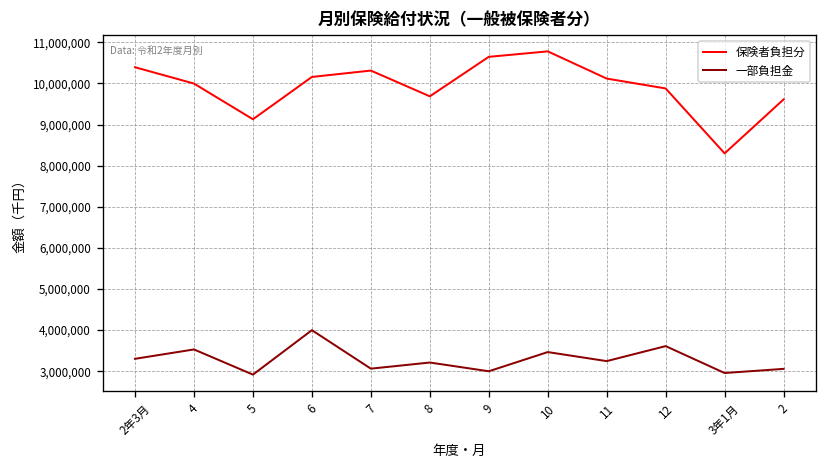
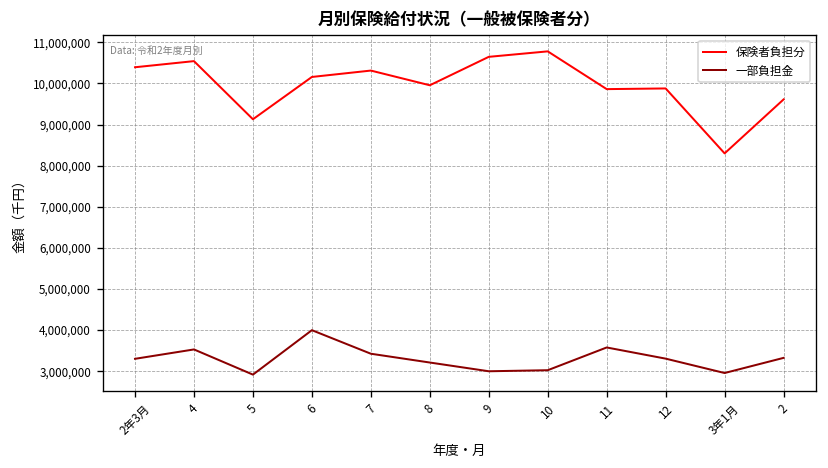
  {
    "保険者負担分": {
      "2年3月": "10,400,000",
-     "4": "10,000,000",
+     "4": "10,500,000",
      "5": "9,100,000",
      "6": "10,200,000",
      "7": "10,300,000",
-     "8": "9,700,000",
+     "8": "10,000,000",
      "9": "10,600,000",
      "10": "10,800,000",
-     "11": "10,100,000",
+     "11": "9,900,000",
      "12": "9,900,000",
      "3年1月": "8,300,000",
      "2": "9,600,000"
    },
    "一部負担金": {
      "2年3月": "3,300,000",
      "4": "3,500,000",
      "5": "2,900,000",
      "6": "4,000,000",
-     "7": "3,100,000",
+     "7": "3,400,000",
      "8": "3,200,000",
      "9": "3,000,000",
-     "10": "3,500,000",
-     "11": "3,200,000",
-     "12": "3,600,000",
+     "10": "3,000,000",
+     "11": "3,600,000",
+     "12": "3,300,000",
      "3年1月": "3,000,000",
-     "2": "3,100,000"
+     "2": "3,300,000"
    }
  }
